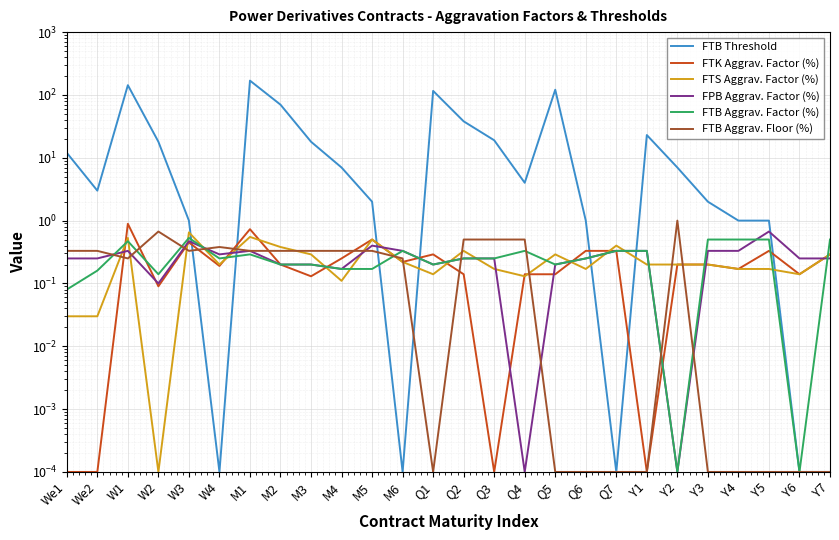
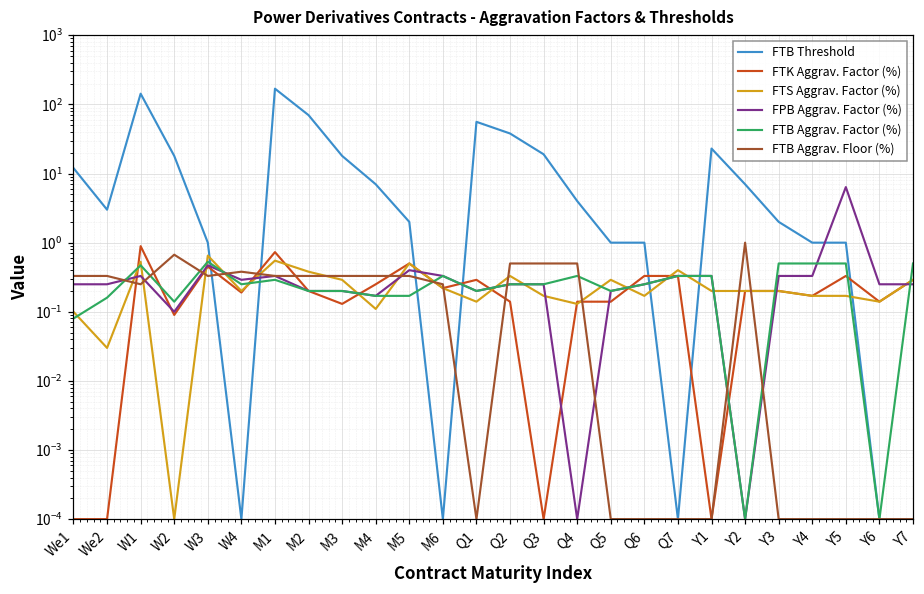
  {
    "FTB Threshold": {
      "We1": 12,
      "We2": 3,
      "W1": 140,
      "W2": 18,
      "W3": 1,
      "W4": 0.00010,
      "M1": 170,
      "M2": 70,
      "M3": 18,
      "M4": 7,
      "M5": 2,
      "M6": 0.00010,
-     "Q1": 120,
+     "Q1": 60,
      "Q2": 40,
      "Q3": 19,
      "Q4": 4,
-     "Q5": 120,
+     "Q5": 1,
      "Q6": 1,
      "Y1": 23,
      "Y2": 7,
      "Y3": 2,
      "Y4": 1,
      "Y5": 1
    },
    "FTS Aggrav. Factor (%)": {
-     "We1": 0.03,
+     "We1": 0.10,
      "We2": 0.03,
      "W1": 0.5,
      "W2": 0.00010,
      "W3": 0.7,
      "M1": 0.6,
      "M2": 0.4,
      "M3": 0.3,
      "M4": 0.11,
      "Q1": 0.14,
      "Q2": 0.3,
      "Q3": 0.17,
      "Q5": 0.3,
      "Q6": 0.17,
      "Q7": 0.4,
      "Y1": 0.20,
      "Y5": 0.17
    },
    "FPB Aggrav. Factor (%)": {
      "We1": 0.25,
      "We2": 0.25,
      "W1": 0.3,
      "W2": 0.1,
      "W4": 0.3,
      "M5": 0.4,
      "Q4": 0.00010,
      "Y3": 0.3,
      "Y4": 0.3,
-     "Y5": 0.7,
+     "Y5": 6,
      "Y6": 0.25,
      "Y7": 0.25
    },
    "FTB Aggrav. Factor (%)": {
      "We1": 0.08,
      "We2": 0.16,
      "W1": 0.5,
      "W2": 0.14,
      "W3": 0.5,
      "W4": 0.25,
      "M1": 0.3,
      "M5": 0.17,
      "Q4": 0.3,
      "Y3": 0.5,
      "Y4": 0.5,
      "Y5": 0.5,
      "Y7": 0.5
    }
  }
